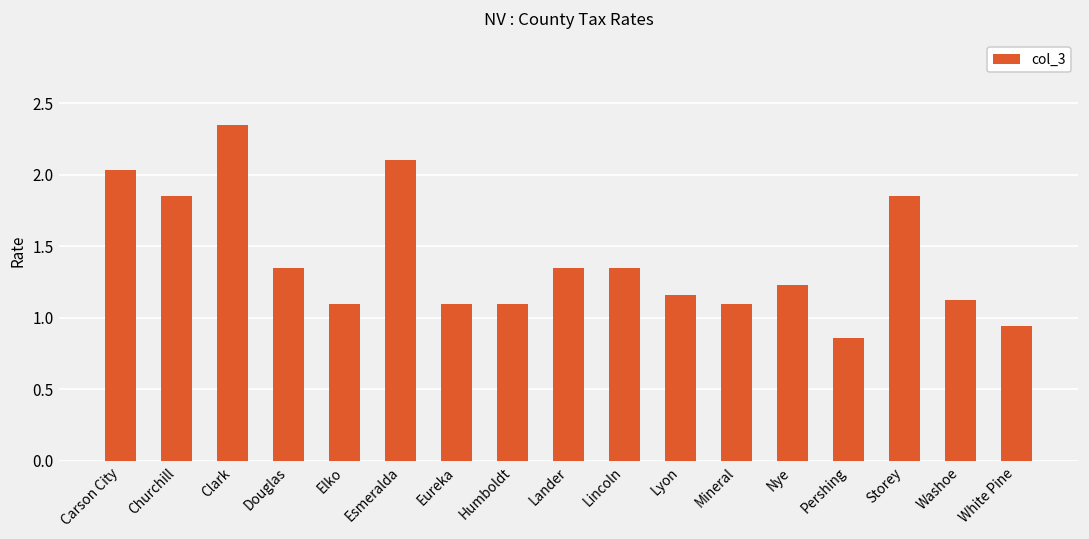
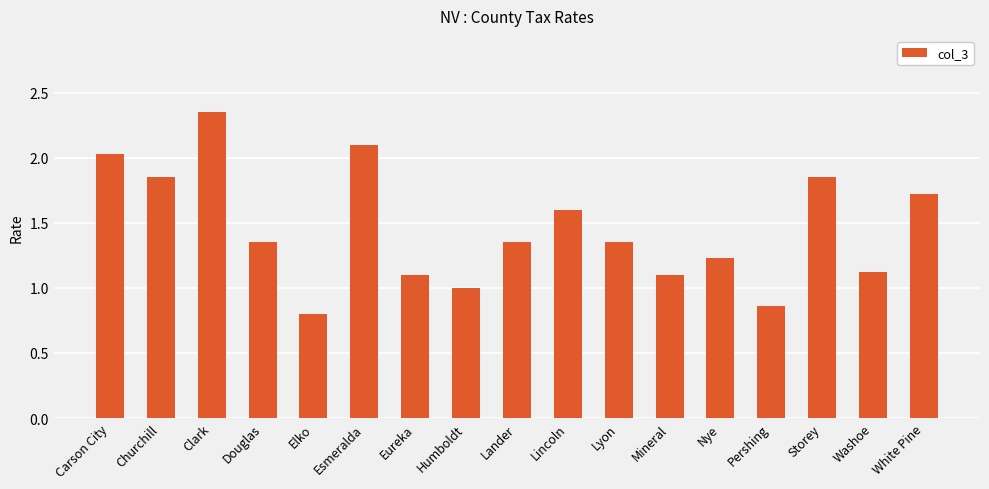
  {
    "Carson City": 2.03,
    "Churchill": 1.85,
    "Clark": 2.35,
    "Douglas": 1.35,
-   "Elko": 1.1,
+   "Elko": 0.8,
    "Esmeralda": 2.10,
    "Eureka": 1.10,
-   "Humboldt": 1.1,
+   "Humboldt": 1.0,
    "Lander": 1.35,
-   "Lincoln": 1.35,
-   "Lyon": 1.16,
+   "Lincoln": 1.60,
+   "Lyon": 1.35,
    "Mineral": 1.10,
    "Nye": 1.23,
    "Pershing": 0.86,
    "Storey": 1.85,
    "Washoe": 1.13,
-   "White Pine": 0.94
+   "White Pine": 1.73
  }
